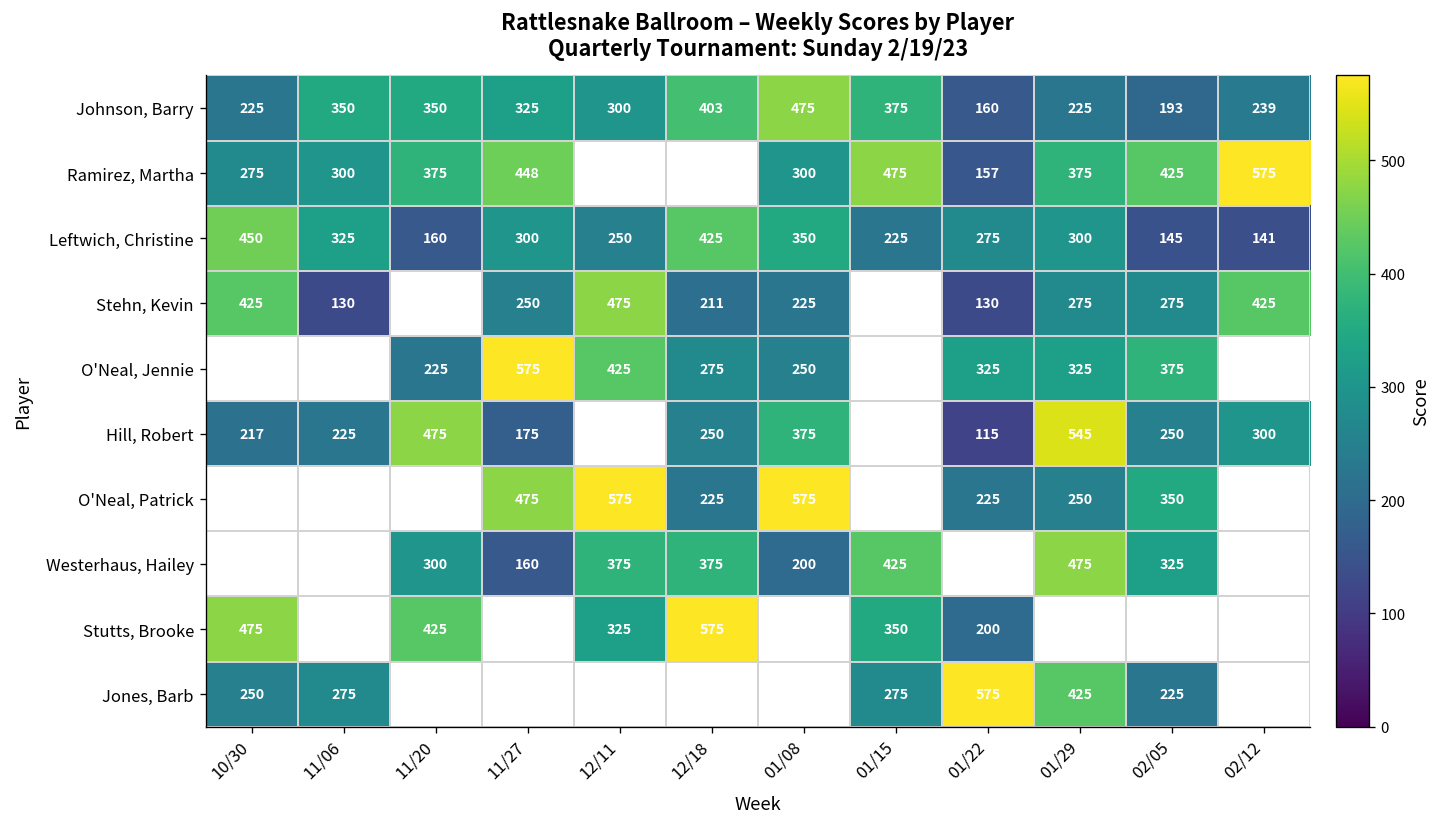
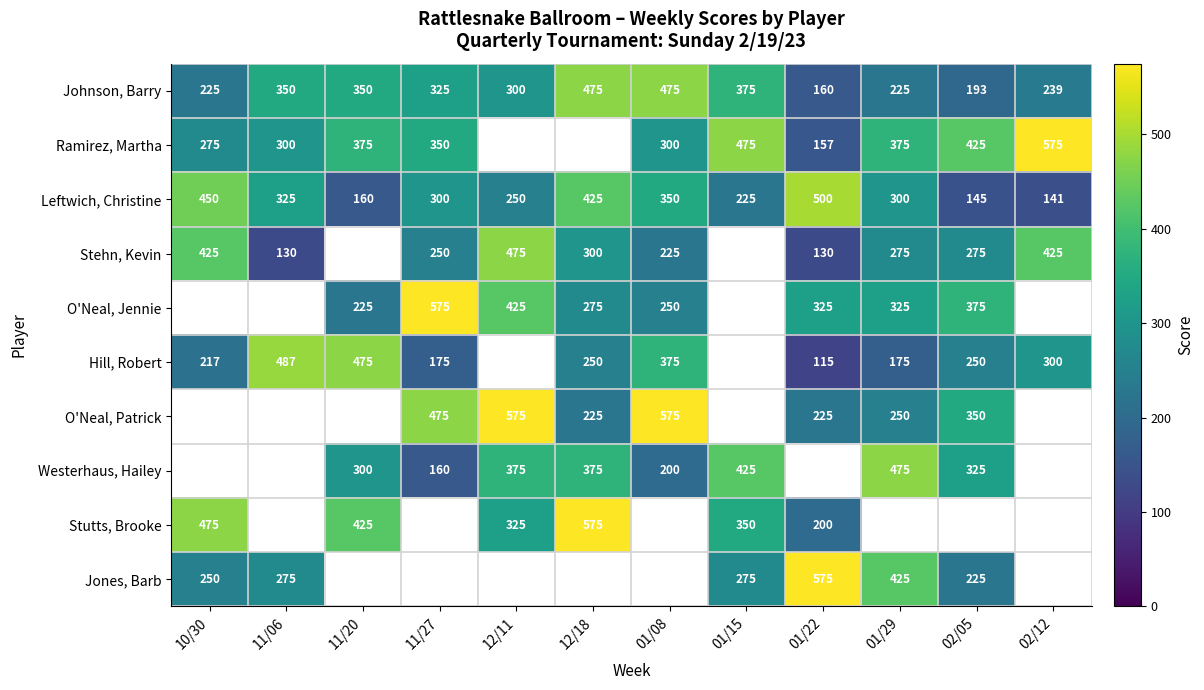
  {
    "Johnson, Barry": {
      "10/30": 225,
      "11/06": 350,
      "11/20": 350,
      "11/27": 325,
      "12/11": 300,
-     "12/18": 403,
+     "12/18": 475,
      "01/08": 475,
      "01/15": 375,
      "01/22": 160,
      "01/29": 225,
      "02/05": 193,
      "02/12": 239
    },
    "Ramirez, Martha": {
      "10/30": 275,
      "11/06": 300,
      "11/20": 375,
-     "11/27": 448,
+     "11/27": 350,
      "01/08": 300,
      "01/15": 475,
      "01/22": 157,
      "01/29": 375,
      "02/05": 425,
      "02/12": 575
    },
    "Leftwich, Christine": {
      "10/30": 450,
      "11/06": 325,
      "11/20": 160,
      "11/27": 300,
      "12/11": 250,
      "12/18": 425,
      "01/08": 350,
      "01/15": 225,
-     "01/22": 275,
+     "01/22": 500,
      "01/29": 300,
      "02/05": 145,
      "02/12": 141
    },
    "Stehn, Kevin": {
      "10/30": 425,
      "11/06": 130,
      "11/27": 250,
      "12/11": 475,
-     "12/18": 211,
+     "12/18": 300,
      "01/08": 225,
      "01/22": 130,
      "01/29": 275,
      "02/05": 275,
      "02/12": 425
    },
    "O'Neal, Jennie": {
      "11/20": 225,
      "11/27": 575,
      "12/11": 425,
      "12/18": 275,
      "01/08": 250,
      "01/22": 325,
      "01/29": 325,
      "02/05": 375
    },
    "Hill, Robert": {
      "10/30": 217,
-     "11/06": 225,
+     "11/06": 487,
      "11/20": 475,
      "11/27": 175,
      "12/18": 250,
      "01/08": 375,
      "01/22": 115,
-     "01/29": 545,
+     "01/29": 175,
      "02/05": 250,
      "02/12": 300
    },
    "O'Neal, Patrick": {
      "11/27": 475,
      "12/11": 575,
      "12/18": 225,
      "01/08": 575,
      "01/22": 225,
      "01/29": 250,
      "02/05": 350
    },
    "Westerhaus, Hailey": {
      "11/20": 300,
      "11/27": 160,
      "12/11": 375,
      "12/18": 375,
      "01/08": 200,
      "01/15": 425,
      "01/29": 475,
      "02/05": 325
    },
    "Stutts, Brooke": {
      "10/30": 475,
      "11/20": 425,
      "12/11": 325,
      "12/18": 575,
      "01/15": 350,
      "01/22": 200
    },
    "Jones, Barb": {
      "10/30": 250,
      "11/06": 275,
      "01/15": 275,
      "01/22": 575,
      "01/29": 425,
      "02/05": 225
    }
  }
